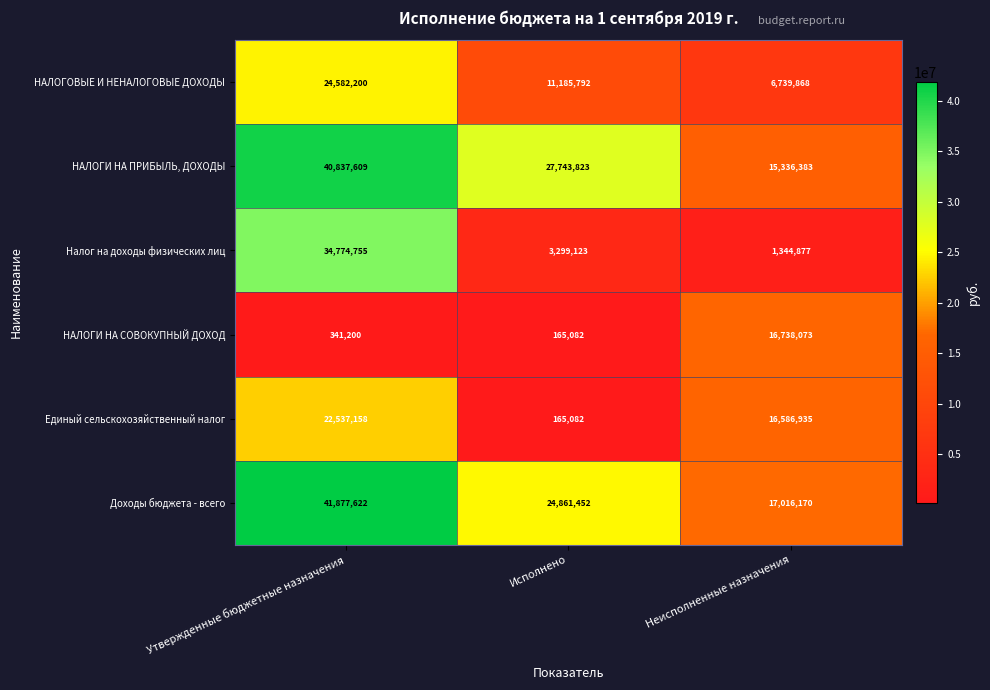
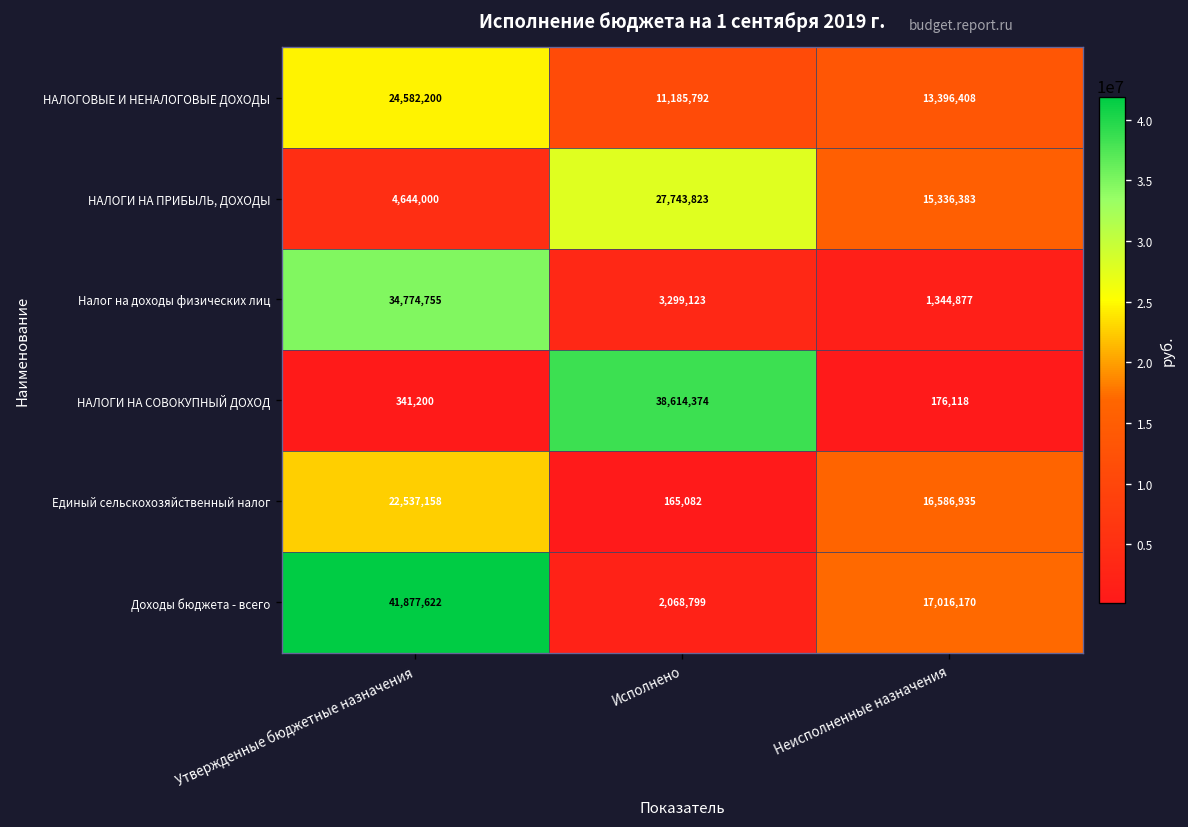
  {
    "НАЛОГОВЫЕ И НЕНАЛОГОВЫЕ ДОХОДЫ": {
      "Утвержденные бюджетные назначения": "24,582,200",
      "Исполнено": "11,185,792",
-     "Неисполненные назначения": "6,739,868"
+     "Неисполненные назначения": "13,396,408"
    },
    "НАЛОГИ НА ПРИБЫЛЬ, ДОХОДЫ": {
-     "Утвержденные бюджетные назначения": "40,837,609",
+     "Утвержденные бюджетные назначения": "4,644,000",
      "Исполнено": "27,743,823",
      "Неисполненные назначения": "15,336,383"
    },
    "Налог на доходы физических лиц": {
      "Утвержденные бюджетные назначения": "34,774,755",
      "Исполнено": "3,299,123",
      "Неисполненные назначения": "1,344,877"
    },
    "НАЛОГИ НА СОВОКУПНЫЙ ДОХОД": {
      "Утвержденные бюджетные назначения": "341,200",
-     "Исполнено": "165,082",
-     "Неисполненные назначения": "16,738,073"
+     "Исполнено": "38,614,374",
+     "Неисполненные назначения": "176,118"
    },
    "Единый сельскохозяйственный налог": {
      "Утвержденные бюджетные назначения": "22,537,158",
      "Исполнено": "165,082",
      "Неисполненные назначения": "16,586,935"
    },
    "Доходы бюджета - всего": {
      "Утвержденные бюджетные назначения": "41,877,622",
-     "Исполнено": "24,861,452",
+     "Исполнено": "2,068,799",
      "Неисполненные назначения": "17,016,170"
    }
  }
